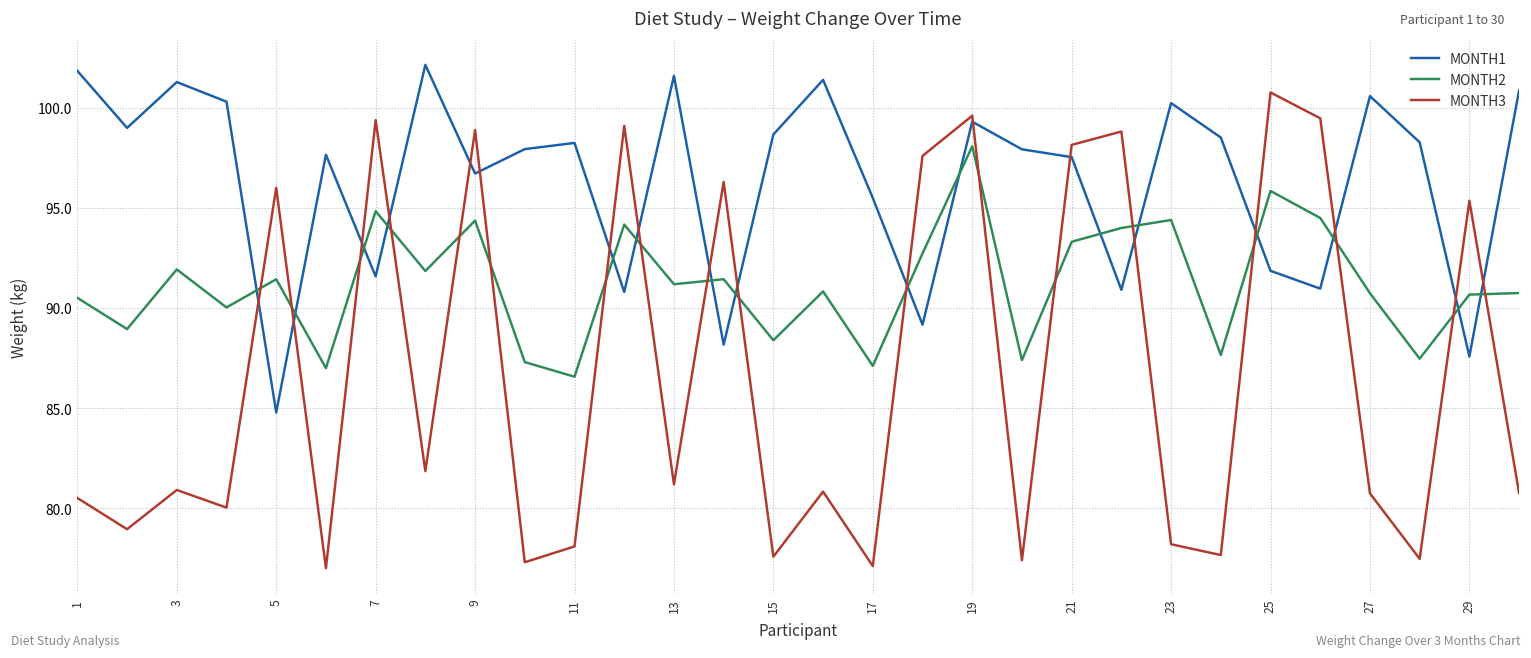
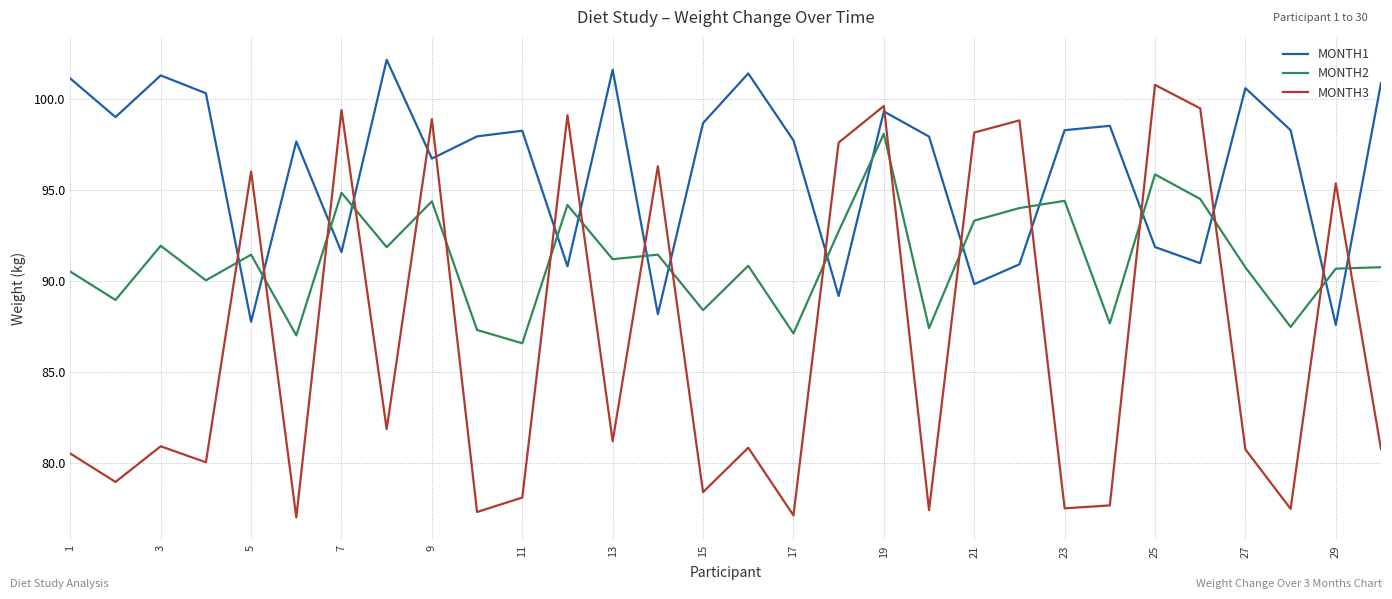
  {
    "MONTH1": {
-     "1": 101.9,
+     "1": 101.1,
      "3": 101.3,
-     "5": 84.8,
+     "5": 87.8,
      "7": 91.6,
      "9": 96.7,
      "11": 98.3,
      "13": 101.6,
      "15": 98.7,
-     "17": 95.5,
+     "17": 97.7,
      "19": 99.3,
-     "21": 97.5,
-     "23": 100.2,
+     "21": 89.8,
+     "23": 98.3,
      "25": 91.9,
      "27": 100.6,
      "29": 87.6
    },
    "MONTH2": {
      "1": 90.5,
      "3": 91.9,
      "5": 91.4,
      "7": 94.8,
      "9": 94.4,
      "11": 86.6,
      "13": 91.2,
      "15": 88.4,
      "17": 87.1,
      "19": 98.1,
      "21": 93.3,
      "23": 94.4,
      "25": 95.9,
      "27": 90.7,
      "29": 90.7
    },
    "MONTH3": {
      "1": 80.5,
      "3": 80.9,
      "5": 96.0,
      "7": 99.4,
      "9": 98.9,
      "11": 78.1,
      "13": 81.2,
-     "15": 77.6,
+     "15": 78.4,
      "17": 77.1,
      "19": 99.6,
      "21": 98.2,
-     "23": 78.2,
+     "23": 77.5,
      "25": 100.8,
      "27": 80.7,
      "29": 95.4
    }
  }
